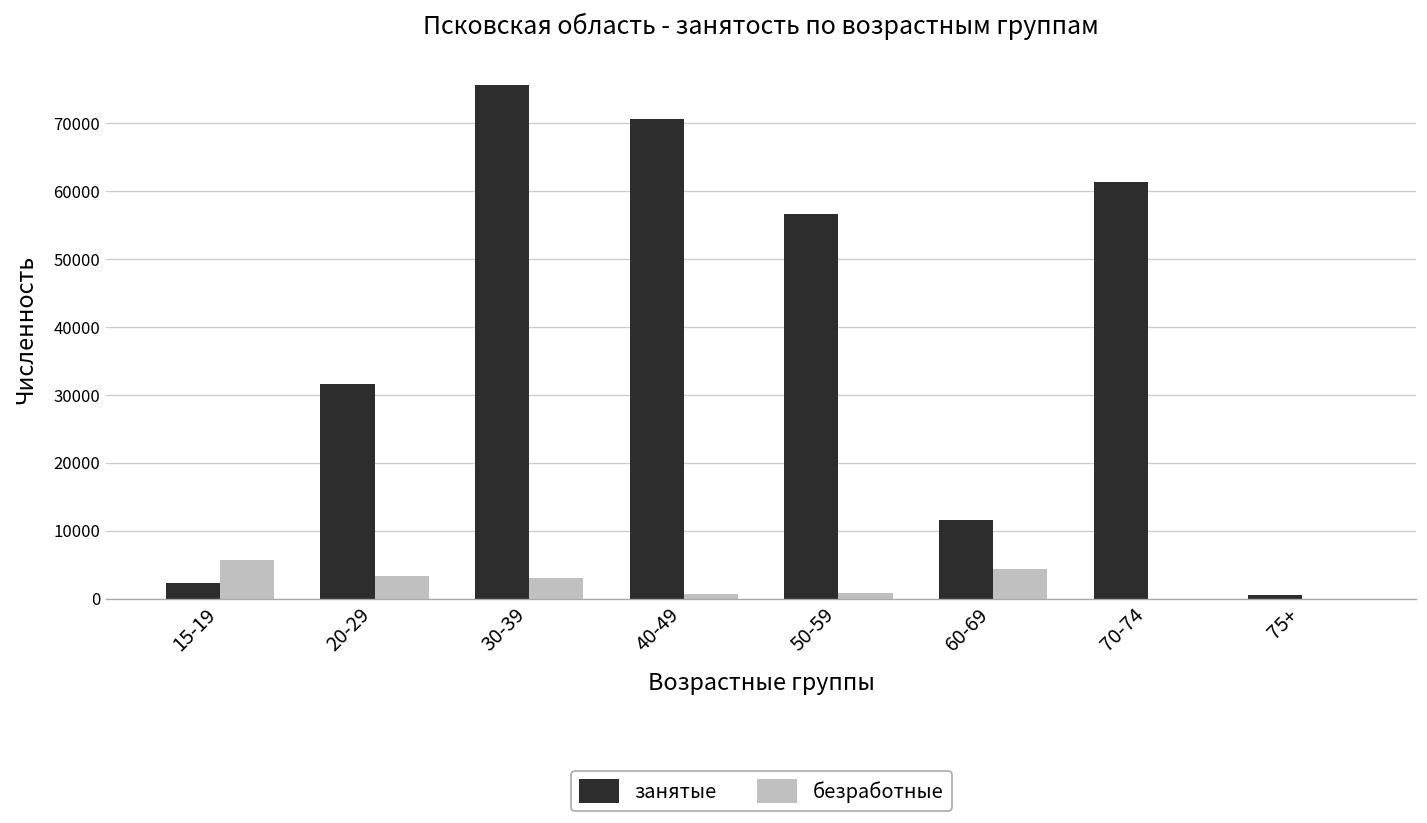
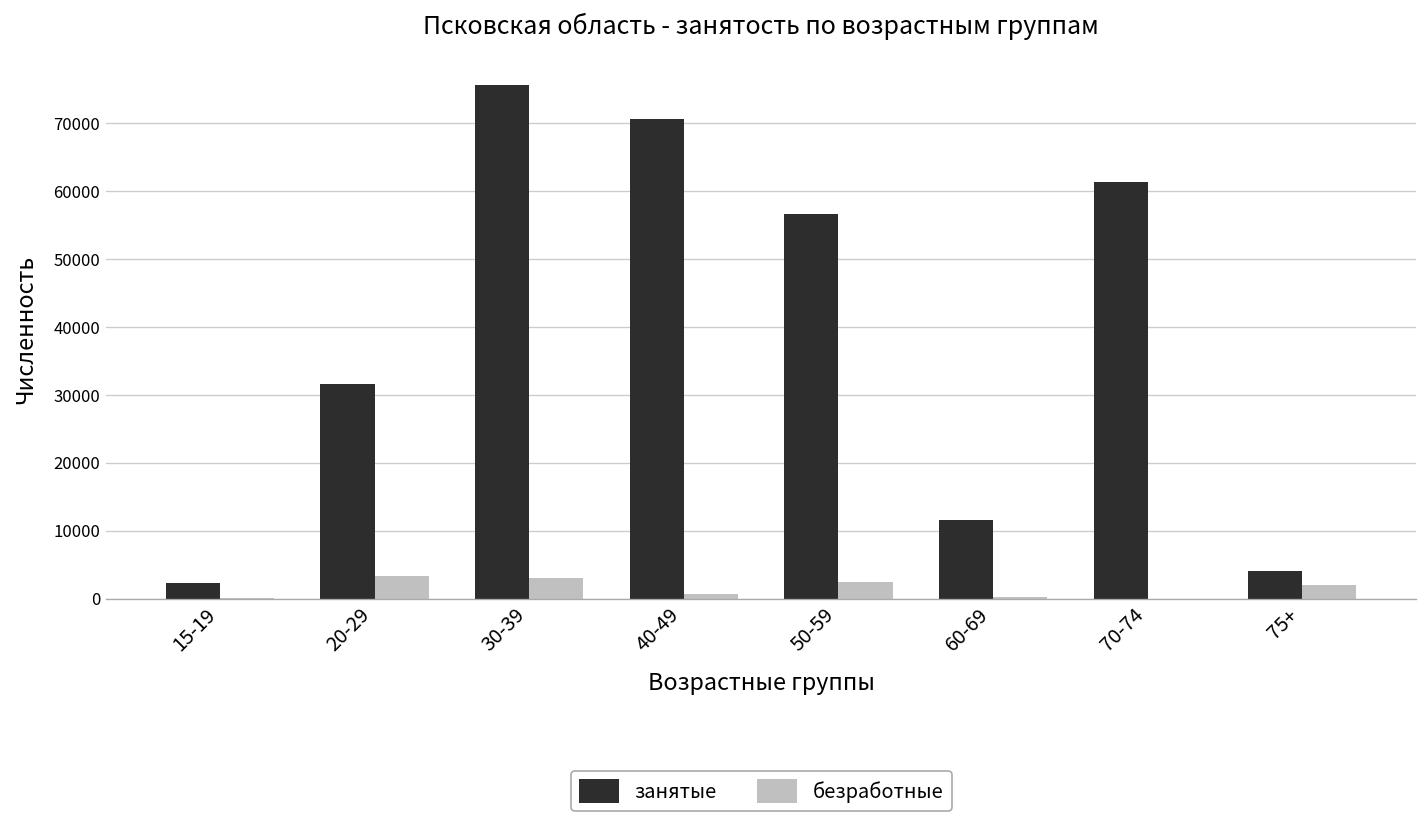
  {
    "занятые": {
      "15-19": 2000,
      "20-29": 32000,
      "30-39": 76000,
      "40-49": 71000,
      "50-59": 57000,
      "60-69": 12000,
      "70-74": 61000,
-     "75+": 0
+     "75+": 4000
    },
    "безработные": {
-     "15-19": 6000,
+     "15-19": 0,
      "20-29": 3000,
      "30-39": 3000,
      "40-49": 1000,
-     "50-59": 1000,
-     "60-69": 4000,
-     "75+": 0
+     "50-59": 2000,
+     "60-69": 0,
+     "75+": 2000
    }
  }
